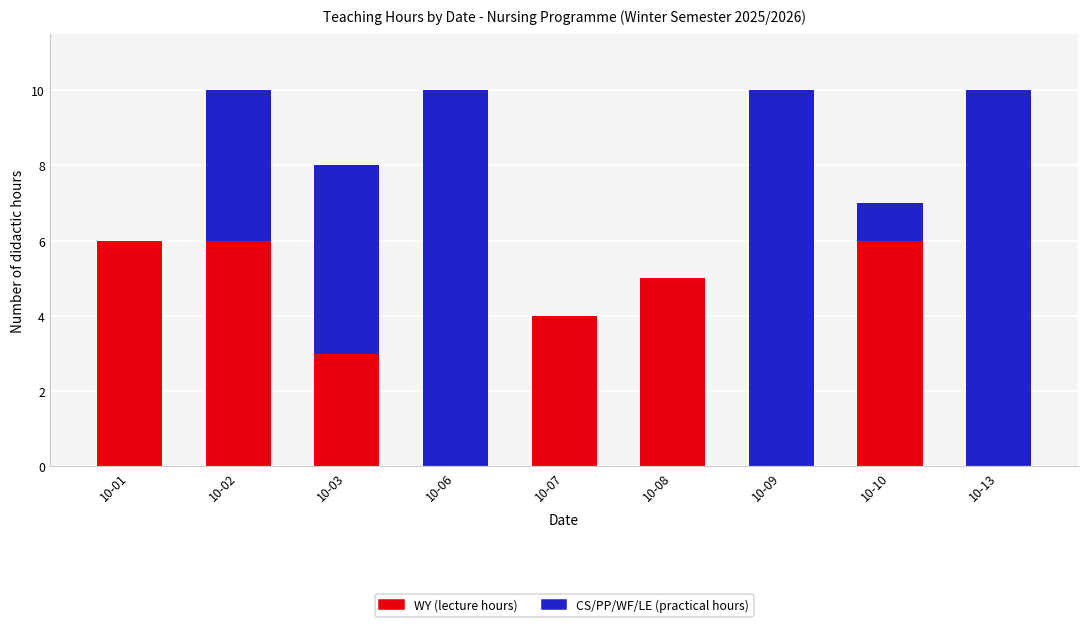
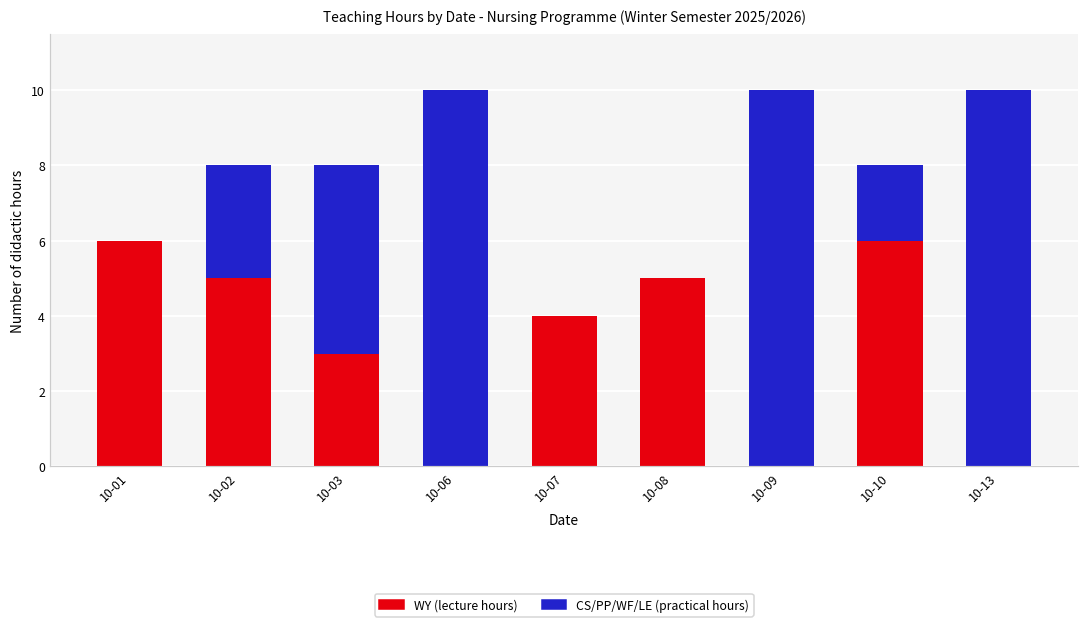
  {
    "WY (lecture hours)": {
      "10-01": 6,
-     "10-02": 6,
+     "10-02": 5,
      "10-03": 3,
      "10-06": 0,
      "10-07": 4,
      "10-08": 5,
      "10-09": 0,
      "10-10": 6,
      "10-13": 0
    },
    "CS/PP/WF/LE (practical hours)": {
      "10-01": 0,
-     "10-02": 4,
+     "10-02": 3,
      "10-03": 5,
      "10-06": 10,
      "10-07": 0,
      "10-08": 0,
      "10-09": 10,
-     "10-10": 1,
+     "10-10": 2,
      "10-13": 10
    }
  }
